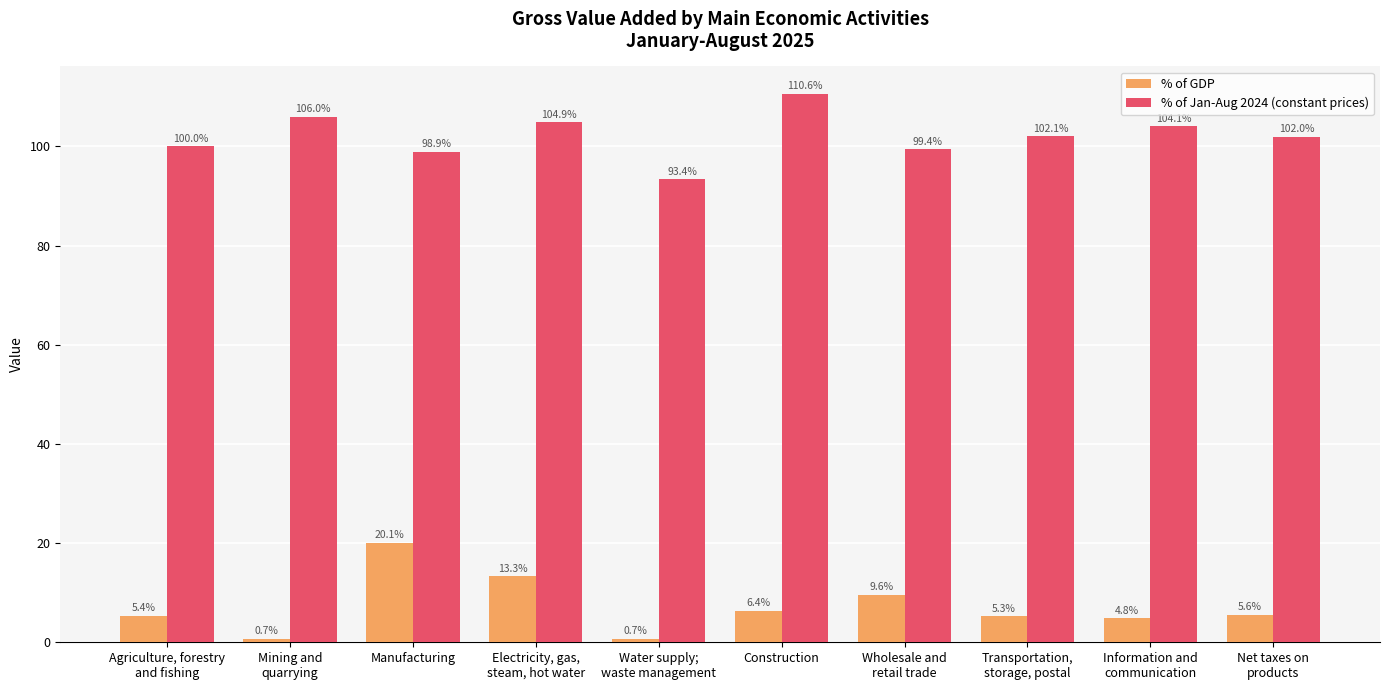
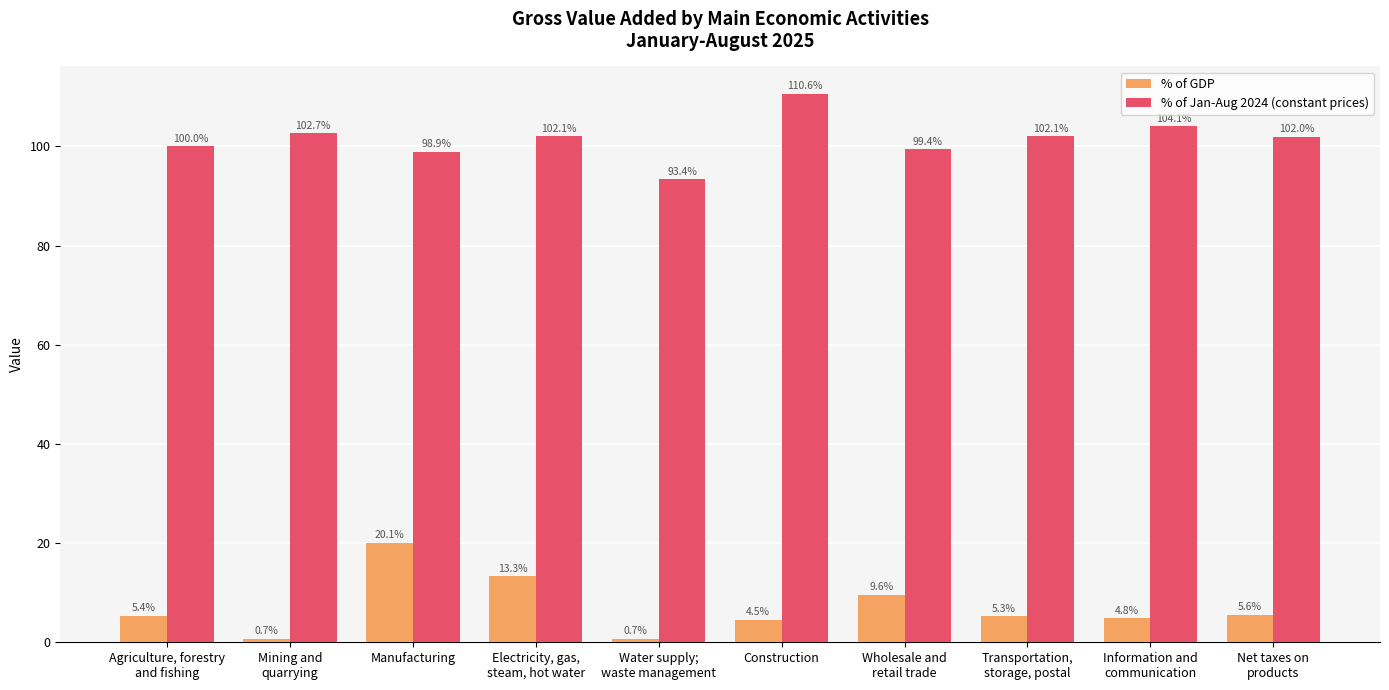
  {
    "% of GDP": {
      "Agriculture, forestry and fishing": "5.4%",
      "Mining and quarrying": "0.7%",
      "Manufacturing": "20.1%",
      "Electricity, gas, steam, hot water": "13.3%",
      "Water supply; waste management": "0.7%",
-     "Construction": "6.4%",
+     "Construction": "4.5%",
      "Wholesale and retail trade": "9.6%",
      "Transportation, storage, postal": "5.3%",
      "Information and communication": "4.8%",
      "Net taxes on products": "5.6%"
    },
    "% of Jan-Aug 2024 (constant prices)": {
      "Agriculture, forestry and fishing": "100.0%",
-     "Mining and quarrying": "106.0%",
+     "Mining and quarrying": "102.7%",
      "Manufacturing": "98.9%",
-     "Electricity, gas, steam, hot water": "104.9%",
+     "Electricity, gas, steam, hot water": "102.1%",
      "Water supply; waste management": "93.4%",
      "Construction": "110.6%",
      "Wholesale and retail trade": "99.4%",
      "Transportation, storage, postal": "102.1%",
      "Net taxes on products": "102.0%"
    }
  }
